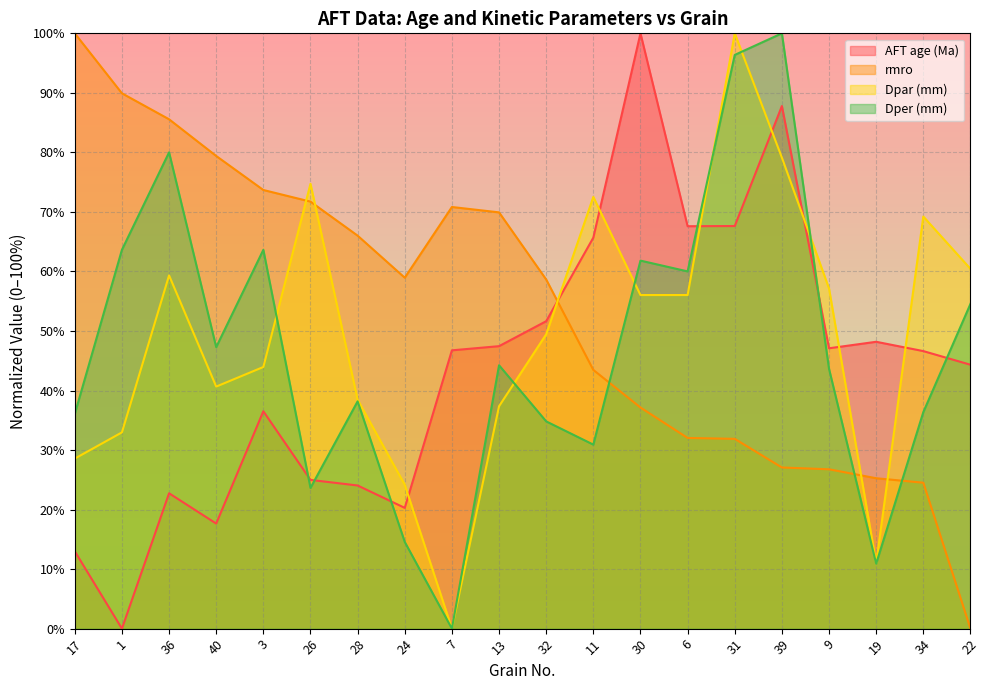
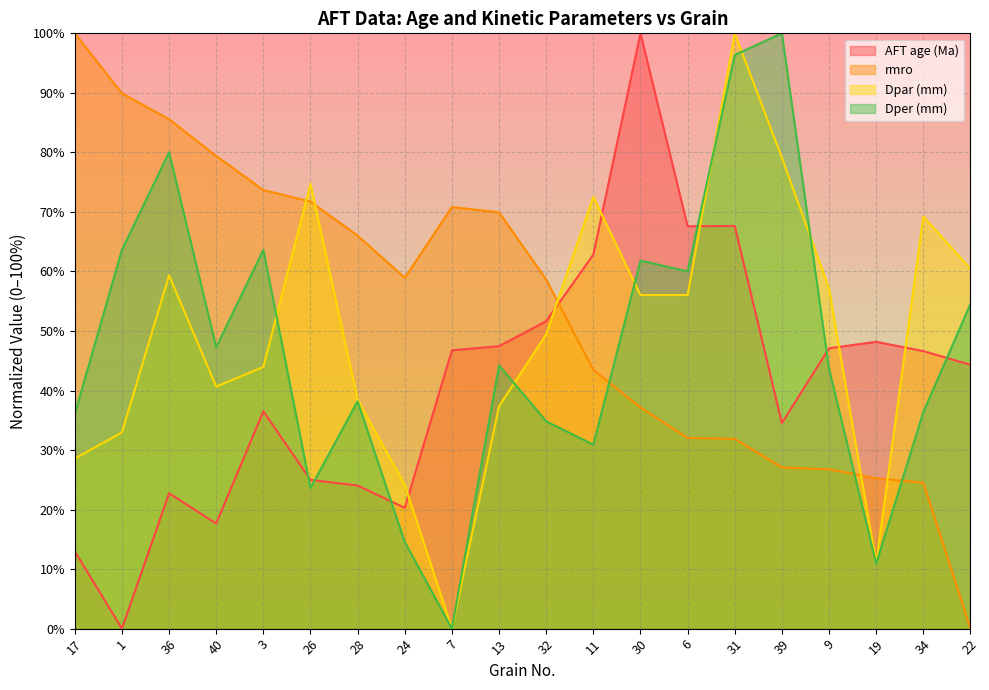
  {
    "AFT age (Ma)": {
      "17": "13%",
      "1": "0%",
      "36": "23%",
      "40": "18%",
      "3": "37%",
      "26": "25%",
      "28": "24%",
      "24": "20%",
      "7": "47%",
      "13": "47%",
      "32": "52%",
-     "11": "66%",
+     "11": "63%",
      "30": "100%",
      "6": "68%",
      "31": "68%",
-     "39": "88%",
+     "39": "35%",
      "9": "47%",
      "19": "48%",
      "34": "47%",
      "22": "44%"
    },
    "Dper (mm)": {
      "17": "36%",
      "1": "64%",
      "36": "80%",
      "40": "47%",
      "3": "64%",
      "26": "24%",
      "24": "15%",
      "13": "44%",
      "32": "35%",
      "11": "31%",
      "30": "62%",
      "6": "60%",
      "31": "96%",
      "39": "100%",
      "9": "44%",
      "34": "36%",
      "22": "55%"
    }
  }
